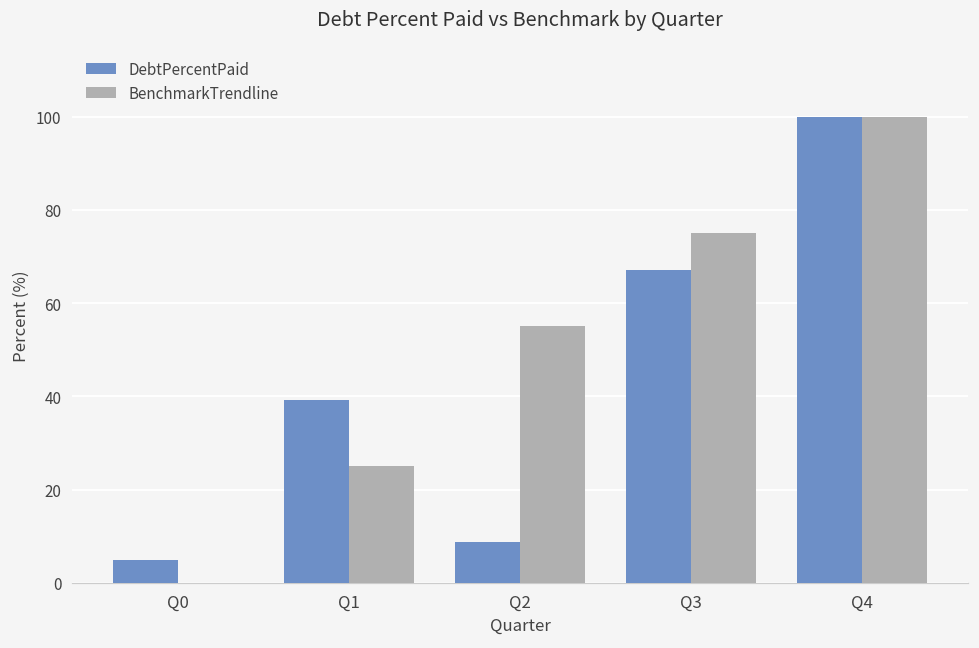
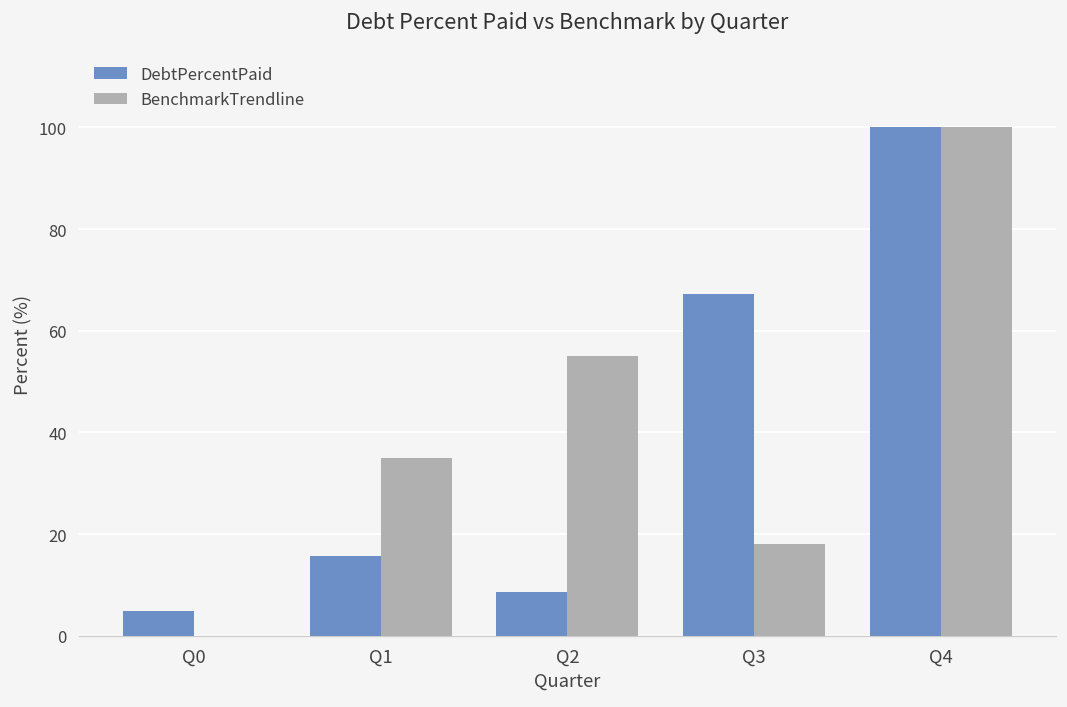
  {
    "DebtPercentPaid": {
      "Q0": 5,
-     "Q1": 39,
+     "Q1": 16,
      "Q2": 9,
      "Q3": 67,
      "Q4": 100
    },
    "BenchmarkTrendline": {
      "Q0": 0,
-     "Q1": 25,
+     "Q1": 35,
      "Q2": 55,
-     "Q3": 75,
+     "Q3": 18,
      "Q4": 100
    }
  }
